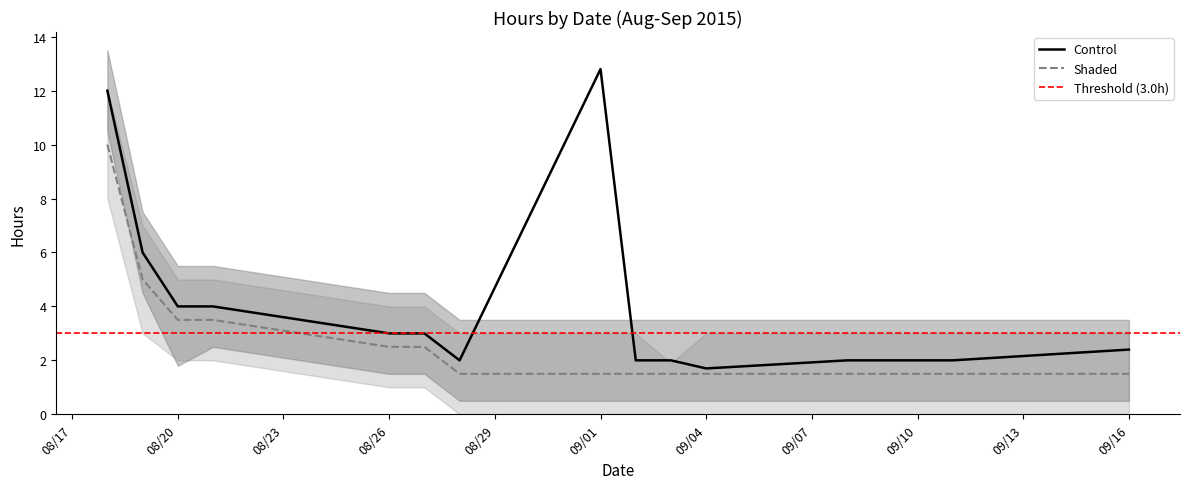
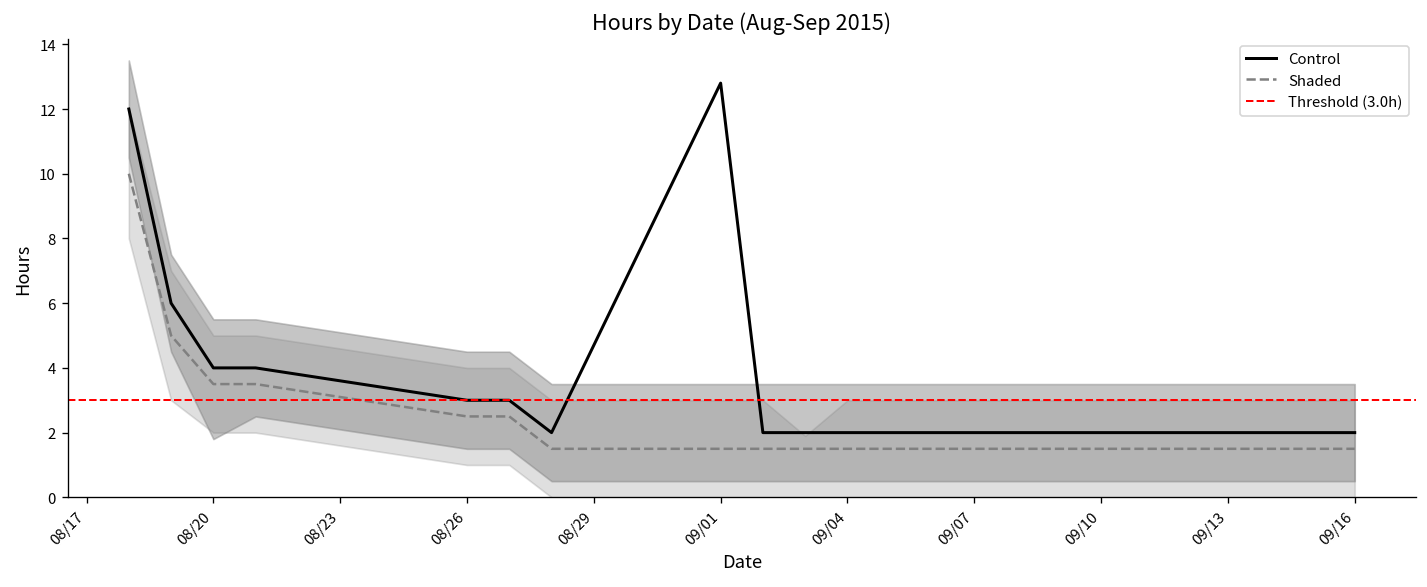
  {
    "Control": {
      "08/20": 4.0,
      "08/26": 3.0,
      "09/01": 12.8,
-     "09/04": 1.7,
-     "09/16": 2.4
+     "09/04": 2.0,
+     "09/16": 2.0
    }
  }
